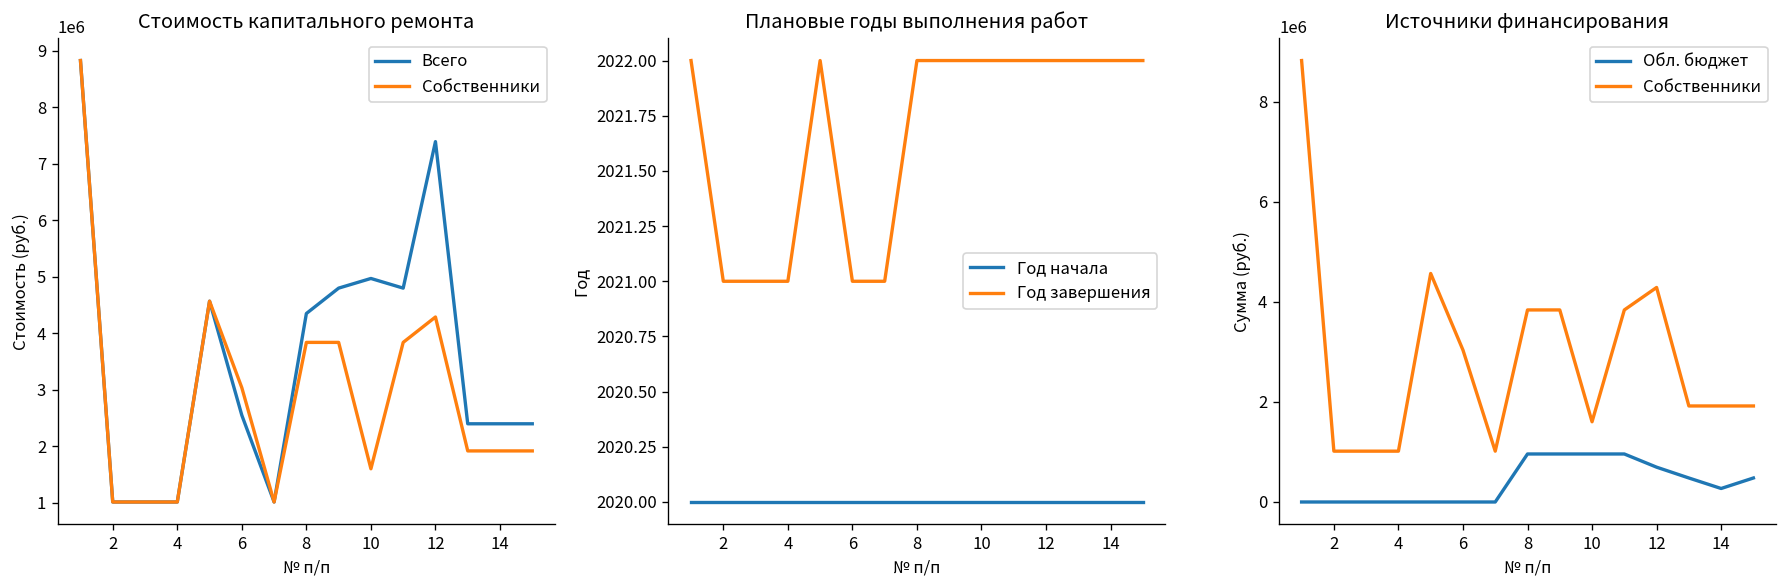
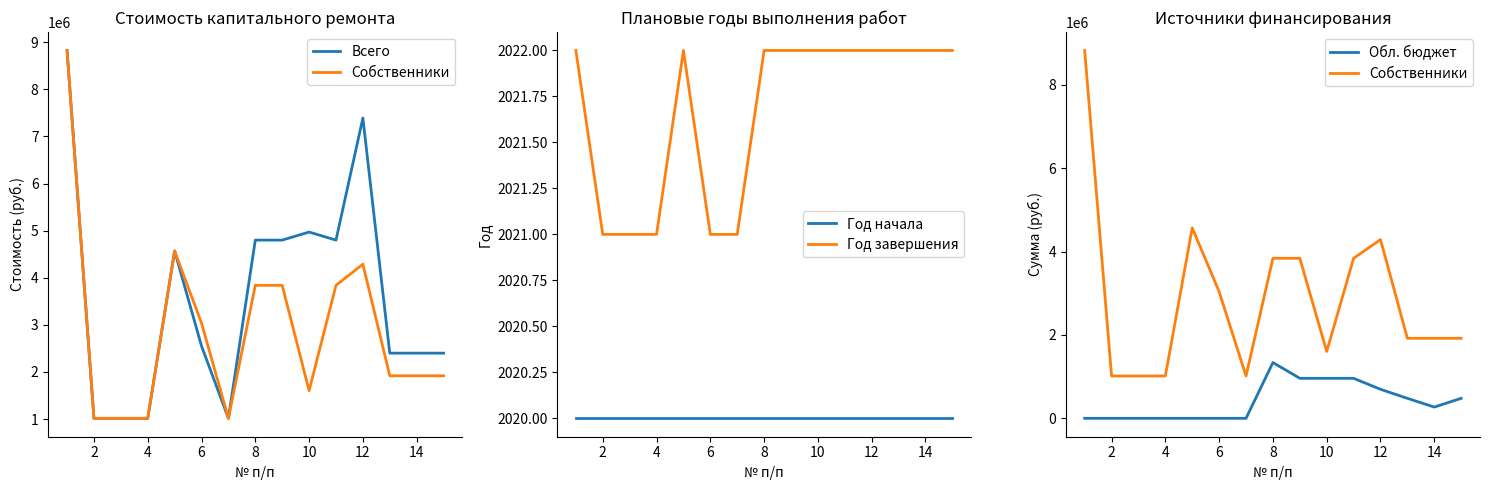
  {
    "Стоимость капитального ремонта": {
      "Всего": {
        "6": 2600000,
-       "8": 4400000,
+       "8": 4800000,
        "10": 5000000,
        "12": 7400000,
        "14": 2400000
      },
      "Собственники": {
        "6": 3000000,
        "8": 3800000,
        "10": 1600000,
        "12": 4300000,
        "14": 1900000
      }
    },
    "Плановые годы выполнения работ": {
      "Год начала": {
        "2": 2020.00,
        "4": 2020.00,
        "6": 2020.00,
        "8": 2020.00,
        "10": 2020.00,
        "12": 2020.00,
        "14": 2020.00
      },
      "Год завершения": {
        "2": 2021.00,
        "4": 2021.00,
        "6": 2021.00,
        "8": 2022.00,
        "10": 2022.00,
        "12": 2022.00,
        "14": 2022.00
      }
    },
    "Источники финансирования": {
      "Обл. бюджет": {
        "2": 0,
        "4": 0,
        "6": 0,
-       "8": 1000000,
+       "8": 1300000,
        "10": 1000000,
        "12": 700000,
        "14": 300000
      },
      "Собственники": {
        "2": 1000000,
        "4": 1000000,
        "6": 3000000,
        "8": 3800000,
        "10": 1600000,
        "12": 4300000,
        "14": 1900000
      }
    }
  }
